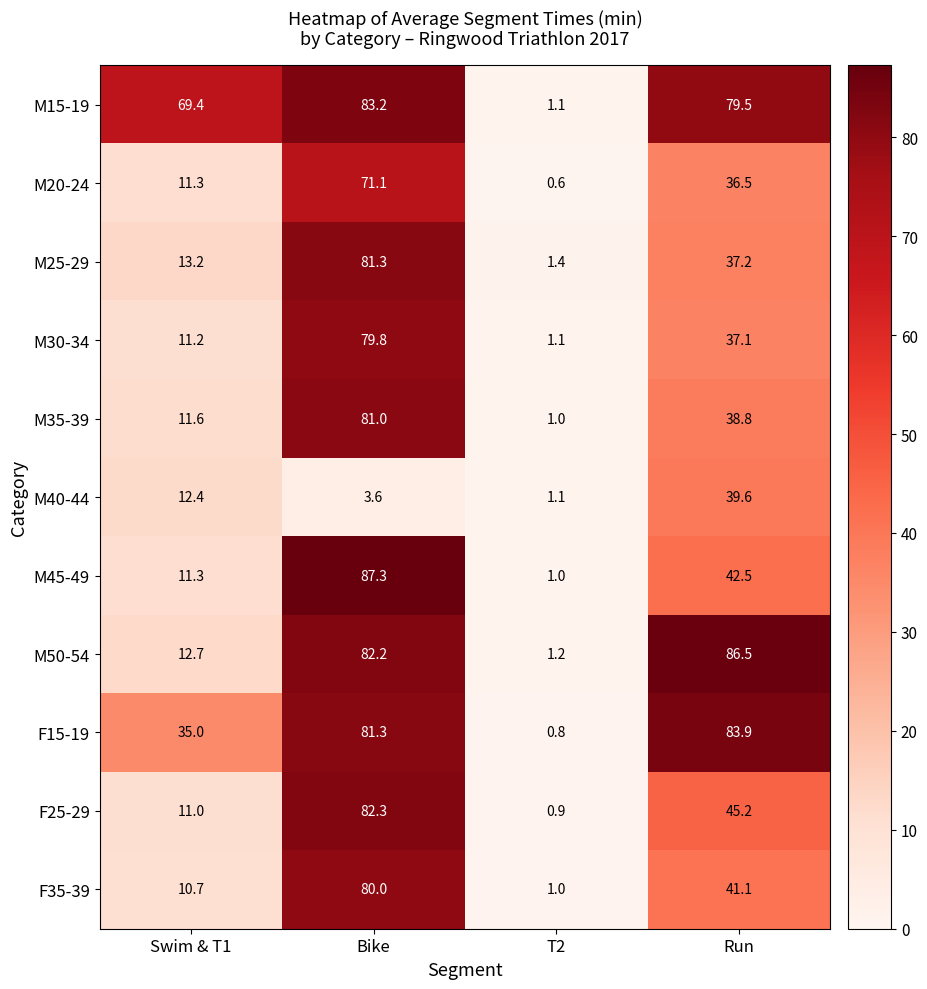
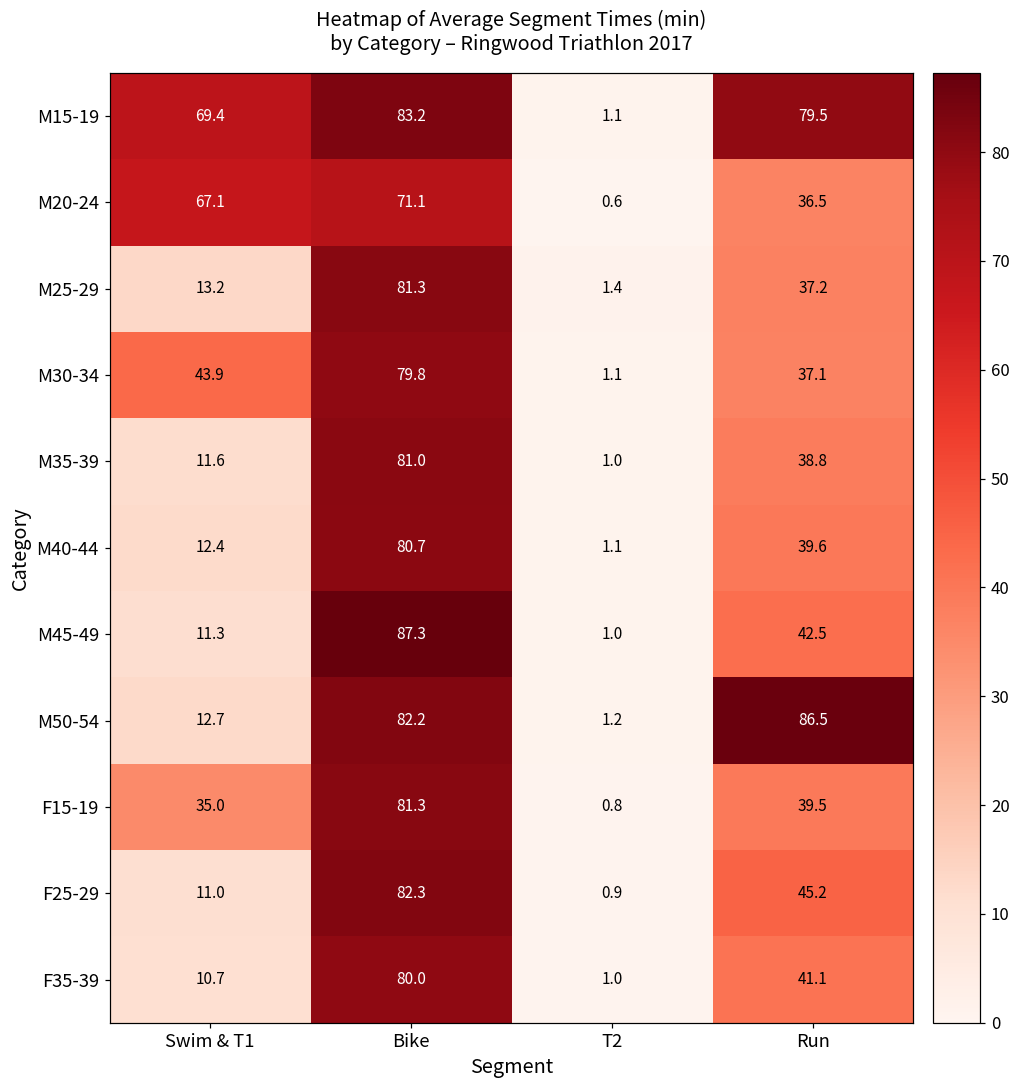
  {
    "M15-19": {
      "Swim & T1": 69.4,
      "Bike": 83.2,
      "T2": 1.1,
      "Run": 79.5
    },
    "M20-24": {
-     "Swim & T1": 11.3,
+     "Swim & T1": 67.1,
      "Bike": 71.1,
      "T2": 0.6,
      "Run": 36.5
    },
    "M25-29": {
      "Swim & T1": 13.2,
      "Bike": 81.3,
      "T2": 1.4,
      "Run": 37.2
    },
    "M30-34": {
-     "Swim & T1": 11.2,
+     "Swim & T1": 43.9,
      "Bike": 79.8,
      "T2": 1.1,
      "Run": 37.1
    },
    "M35-39": {
      "Swim & T1": 11.6,
      "Bike": 81.0,
      "T2": 1.0,
      "Run": 38.8
    },
    "M40-44": {
      "Swim & T1": 12.4,
-     "Bike": 3.6,
+     "Bike": 80.7,
      "T2": 1.1,
      "Run": 39.6
    },
    "M45-49": {
      "Swim & T1": 11.3,
      "Bike": 87.3,
      "T2": 1.0,
      "Run": 42.5
    },
    "M50-54": {
      "Swim & T1": 12.7,
      "Bike": 82.2,
      "T2": 1.2,
      "Run": 86.5
    },
    "F15-19": {
      "Swim & T1": 35.0,
      "Bike": 81.3,
      "T2": 0.8,
-     "Run": 83.9
+     "Run": 39.5
    },
    "F25-29": {
      "Swim & T1": 11.0,
      "Bike": 82.3,
      "T2": 0.9,
      "Run": 45.2
    },
    "F35-39": {
      "Swim & T1": 10.7,
      "Bike": 80.0,
      "T2": 1.0,
      "Run": 41.1
    }
  }
